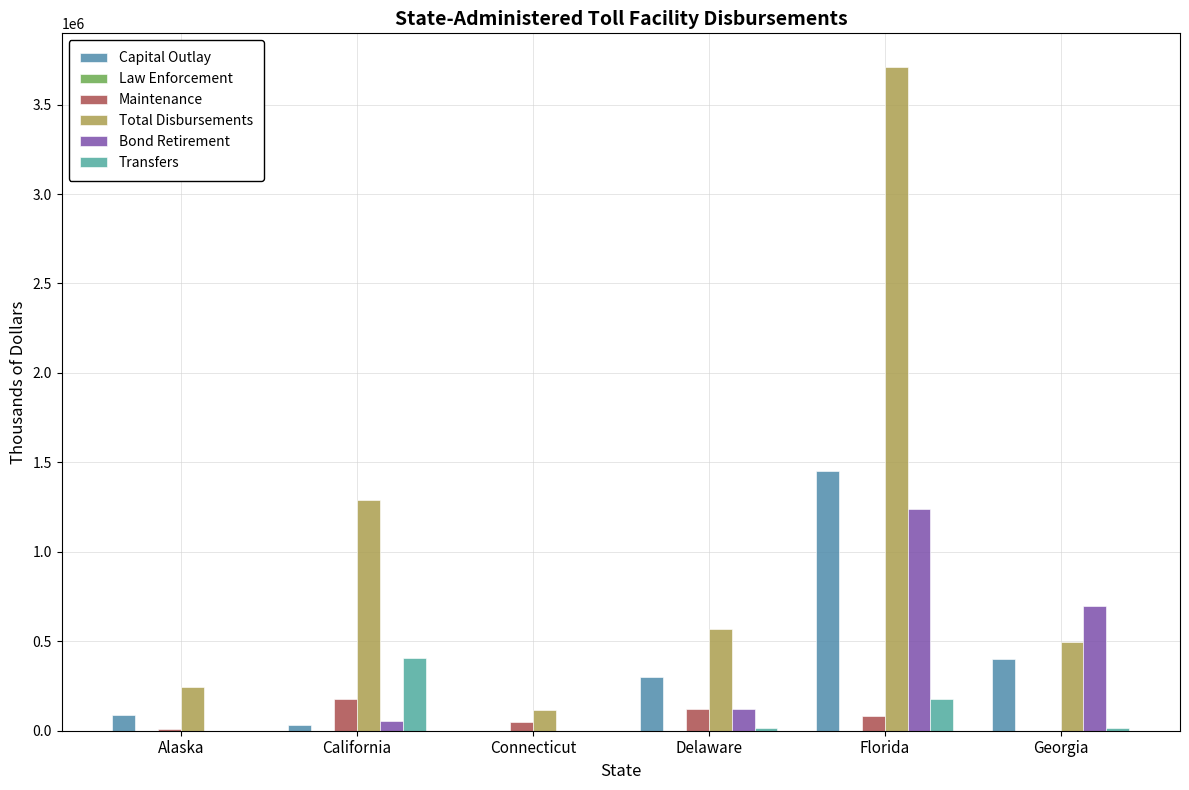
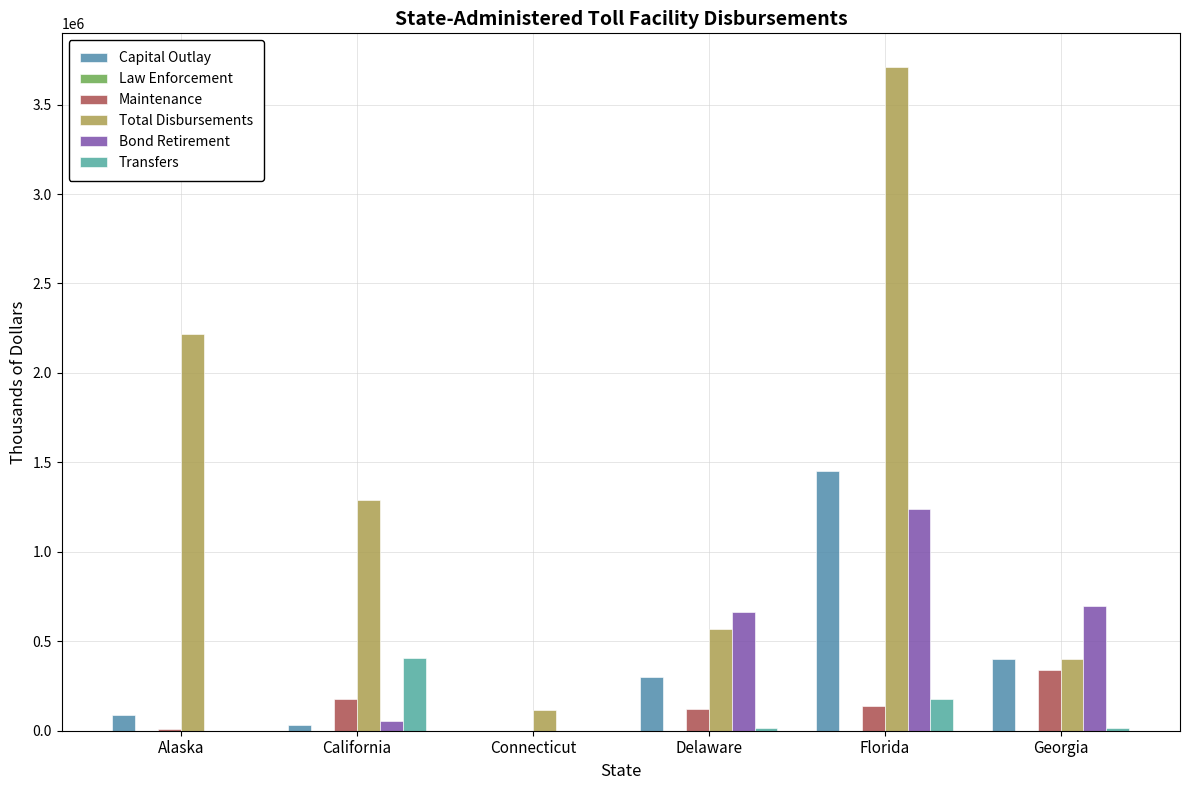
  {
    "Law Enforcement": {
      "Alaska": 0,
      "California": 0,
      "Connecticut": 0,
      "Delaware": 0,
      "Florida": 0,
      "Georgia": 0
    },
    "Maintenance": {
      "California": 180000,
-     "Connecticut": 50000,
+     "Connecticut": 0,
      "Delaware": 120000,
-     "Florida": 80000,
-     "Georgia": 0
+     "Florida": 140000,
+     "Georgia": 340000
    },
    "Total Disbursements": {
-     "Alaska": 240000,
+     "Alaska": 2220000,
      "California": 1290000,
      "Connecticut": 120000,
      "Delaware": 570000,
      "Florida": 3710000,
-     "Georgia": 490000
+     "Georgia": 400000
    },
    "Bond Retirement": {
      "Alaska": 0,
      "California": 60000,
      "Connecticut": 0,
-     "Delaware": 120000,
+     "Delaware": 660000,
      "Florida": 1240000,
      "Georgia": 700000
    }
  }
